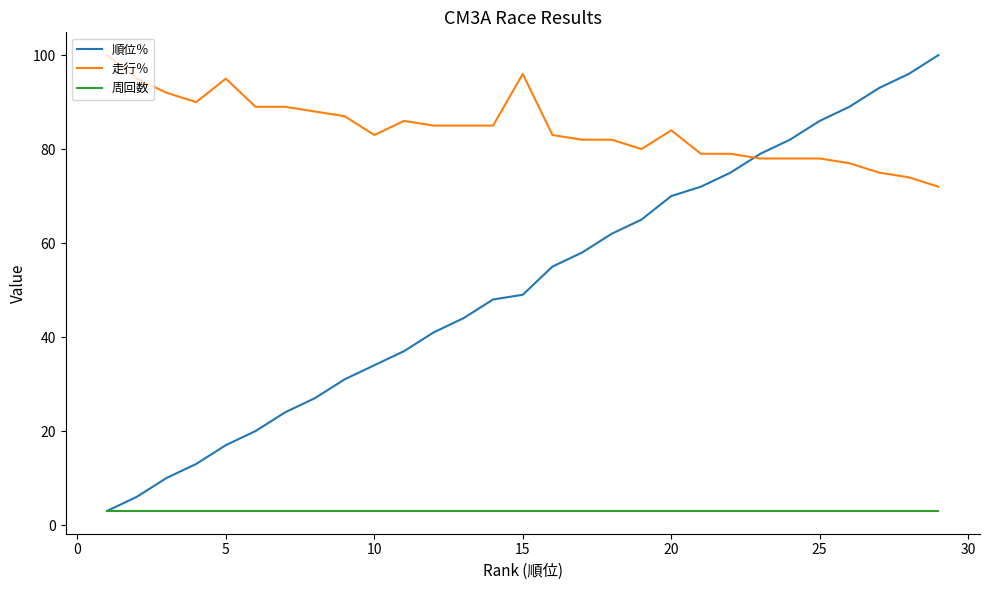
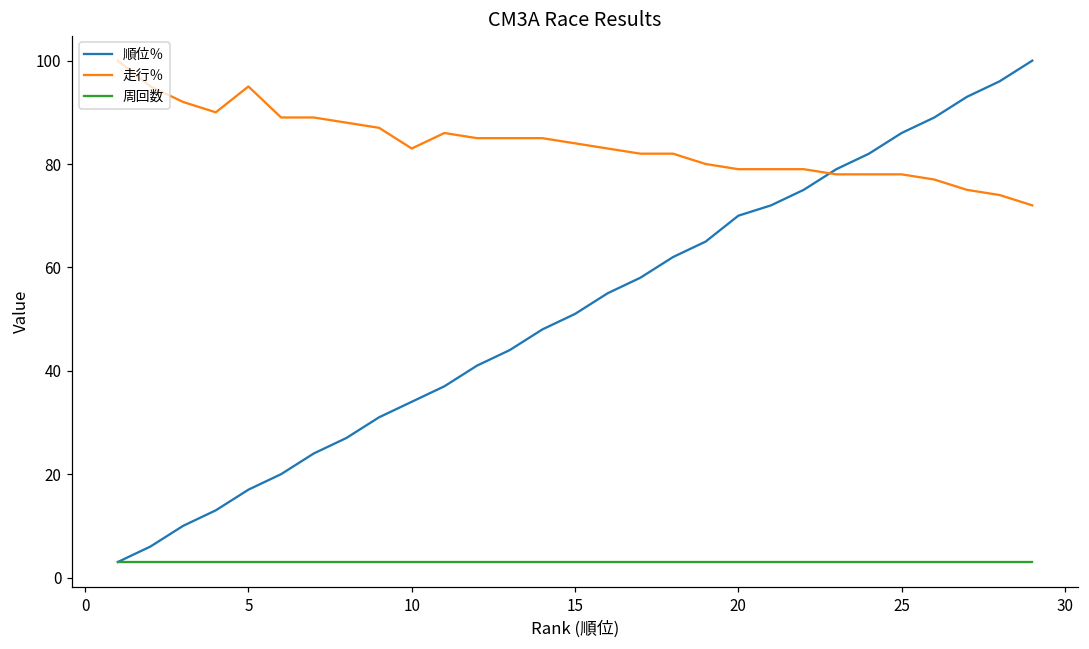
  {
    "順位％": {
      "5": 17,
      "10": 34,
-     "15": 49,
+     "15": 51,
      "20": 70,
      "25": 86
    },
    "走行％": {
      "5": 95,
      "10": 83,
-     "15": 96,
-     "20": 84,
+     "15": 84,
+     "20": 79,
      "25": 78
    },
    "周回数": {
      "5": 3,
      "10": 3,
      "15": 3,
      "20": 3,
      "25": 3
    }
  }
